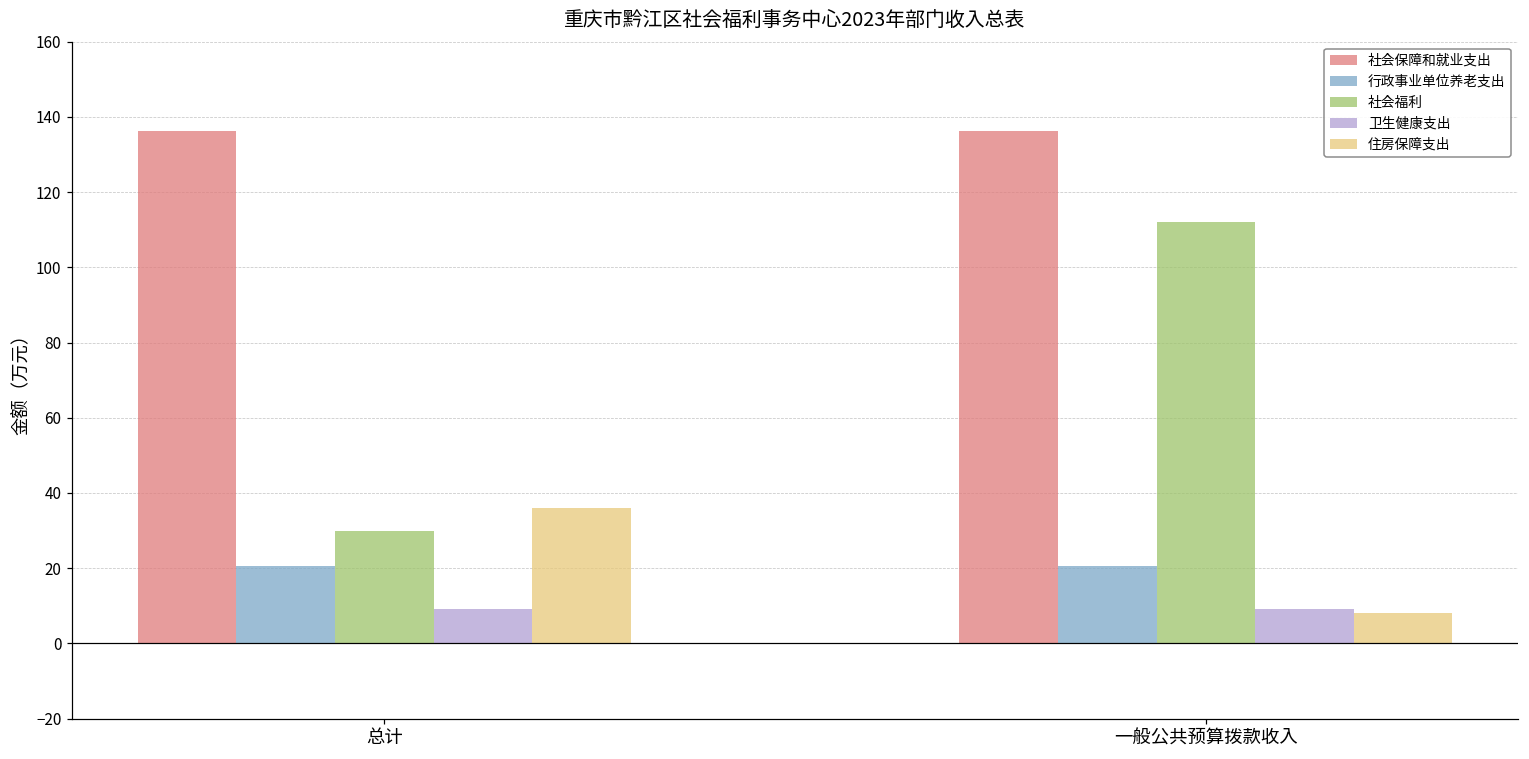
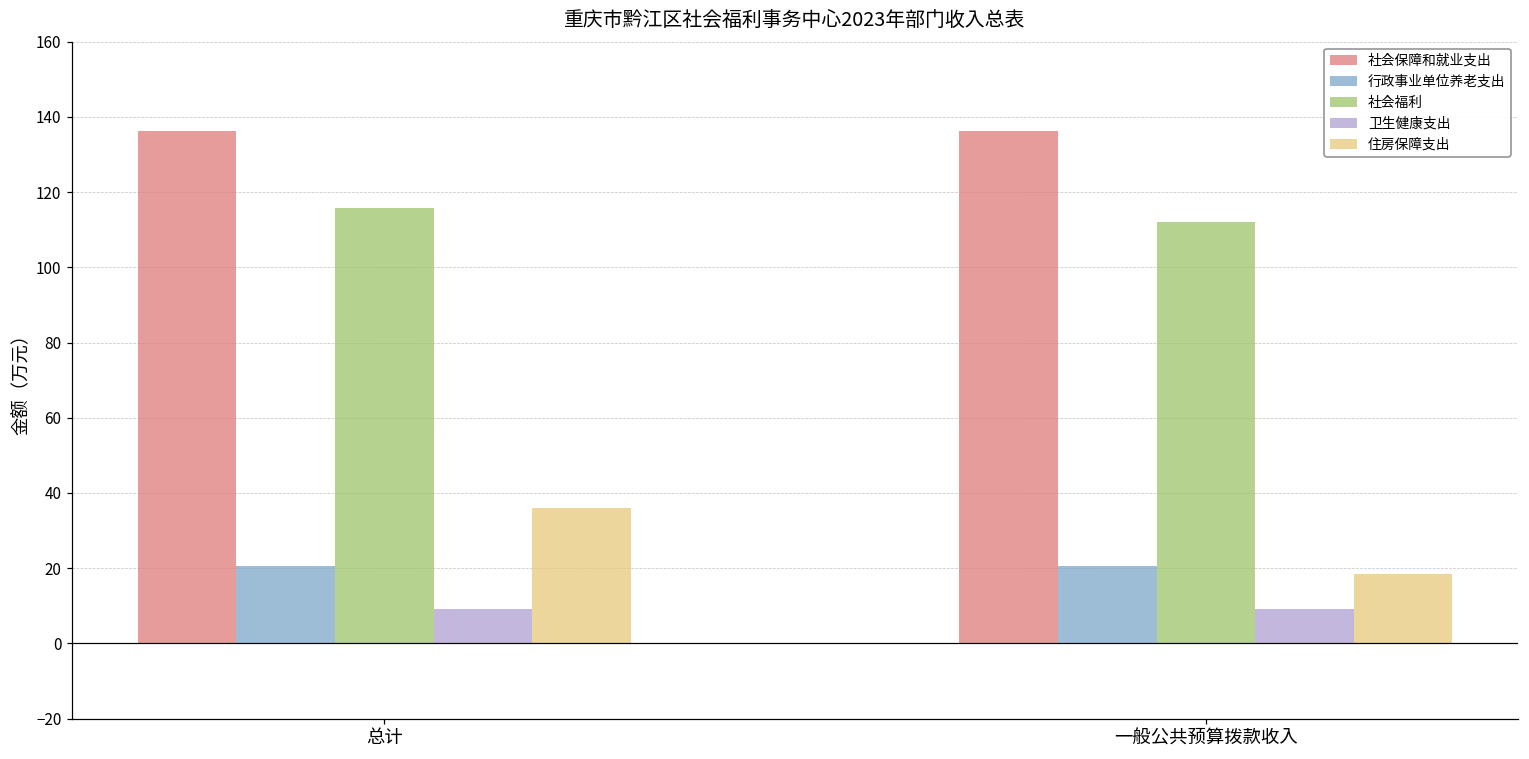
  {
    "社会保障和就业支出": {
      "总计": 136,
      "一般公共预算拨款收入": 136
    },
    "社会福利": {
-     "总计": 30,
+     "总计": 116,
      "一般公共预算拨款收入": 112
    },
    "住房保障支出": {
      "总计": 36,
-     "一般公共预算拨款收入": 8
+     "一般公共预算拨款收入": 19
    }
  }
